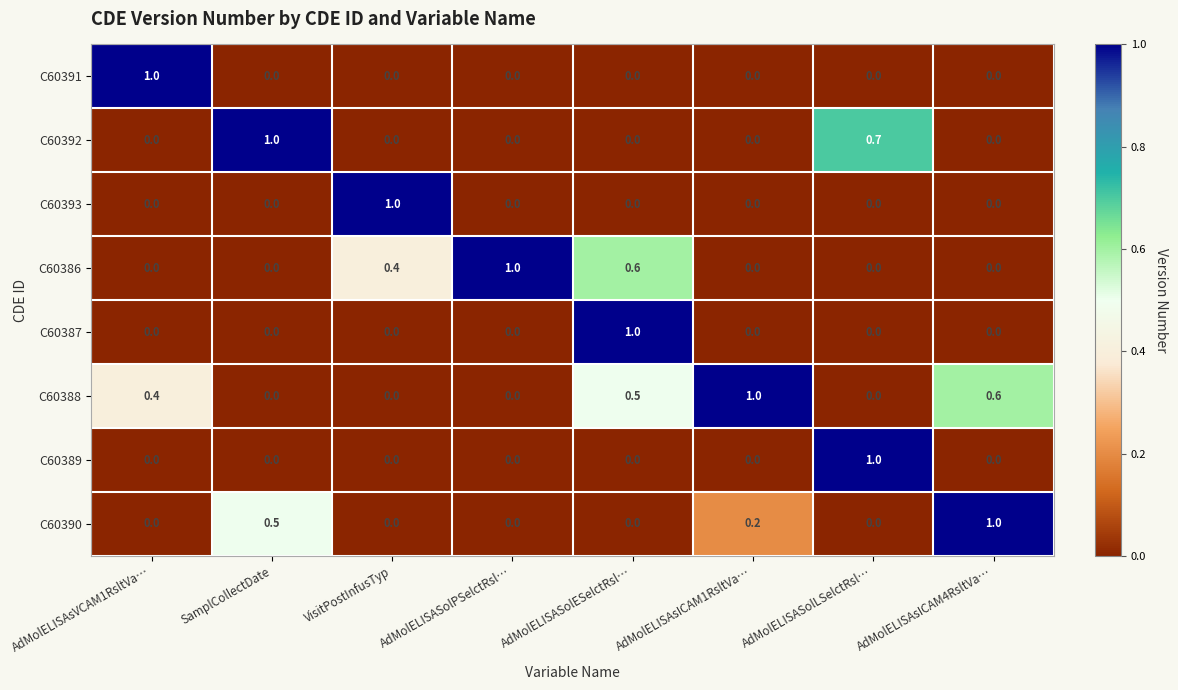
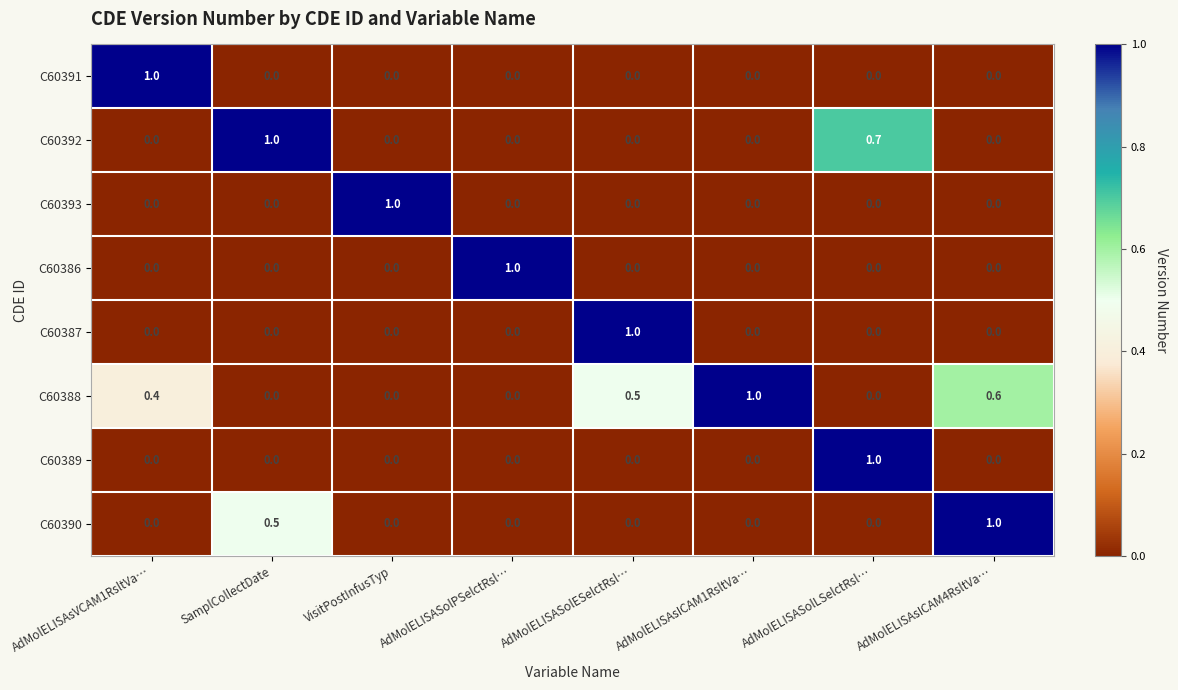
  {
    "C60391": {
      "AdMolELISAsVCAM1RsltVa…": 1.0,
      "SamplCollectDate": 0.0,
      "VisitPostInfusTyp": 0.0,
      "AdMolELISASolPSelctRsl…": 0.0,
      "AdMolELISASolESelctRsl…": 0.0,
      "AdMolELISAsICAM1RsltVa…": 0.0,
      "AdMolELISASolLSelctRsl…": 0.0,
      "AdMolELISAsICAM4RsltVa…": 0.0
    },
    "C60392": {
      "AdMolELISAsVCAM1RsltVa…": 0.0,
      "SamplCollectDate": 1.0,
      "VisitPostInfusTyp": 0.0,
      "AdMolELISASolPSelctRsl…": 0.0,
      "AdMolELISASolESelctRsl…": 0.0,
      "AdMolELISAsICAM1RsltVa…": 0.0,
      "AdMolELISASolLSelctRsl…": 0.7,
      "AdMolELISAsICAM4RsltVa…": 0.0
    },
    "C60393": {
      "AdMolELISAsVCAM1RsltVa…": 0.0,
      "SamplCollectDate": 0.0,
      "VisitPostInfusTyp": 1.0,
      "AdMolELISASolPSelctRsl…": 0.0,
      "AdMolELISASolESelctRsl…": 0.0,
      "AdMolELISAsICAM1RsltVa…": 0.0,
      "AdMolELISASolLSelctRsl…": 0.0,
      "AdMolELISAsICAM4RsltVa…": 0.0
    },
    "C60386": {
      "AdMolELISAsVCAM1RsltVa…": 0.0,
      "SamplCollectDate": 0.0,
-     "VisitPostInfusTyp": 0.4,
+     "VisitPostInfusTyp": 0.0,
      "AdMolELISASolPSelctRsl…": 1.0,
-     "AdMolELISASolESelctRsl…": 0.6,
+     "AdMolELISASolESelctRsl…": 0.0,
      "AdMolELISAsICAM1RsltVa…": 0.0,
      "AdMolELISASolLSelctRsl…": 0.0,
      "AdMolELISAsICAM4RsltVa…": 0.0
    },
    "C60387": {
      "AdMolELISAsVCAM1RsltVa…": 0.0,
      "SamplCollectDate": 0.0,
      "VisitPostInfusTyp": 0.0,
      "AdMolELISASolPSelctRsl…": 0.0,
      "AdMolELISASolESelctRsl…": 1.0,
      "AdMolELISAsICAM1RsltVa…": 0.0,
      "AdMolELISASolLSelctRsl…": 0.0,
      "AdMolELISAsICAM4RsltVa…": 0.0
    },
    "C60388": {
      "AdMolELISAsVCAM1RsltVa…": 0.4,
      "SamplCollectDate": 0.0,
      "VisitPostInfusTyp": 0.0,
      "AdMolELISASolPSelctRsl…": 0.0,
      "AdMolELISASolESelctRsl…": 0.5,
      "AdMolELISAsICAM1RsltVa…": 1.0,
      "AdMolELISASolLSelctRsl…": 0.0,
      "AdMolELISAsICAM4RsltVa…": 0.6
    },
    "C60389": {
      "AdMolELISAsVCAM1RsltVa…": 0.0,
      "SamplCollectDate": 0.0,
      "VisitPostInfusTyp": 0.0,
      "AdMolELISASolPSelctRsl…": 0.0,
      "AdMolELISASolESelctRsl…": 0.0,
      "AdMolELISAsICAM1RsltVa…": 0.0,
      "AdMolELISASolLSelctRsl…": 1.0,
      "AdMolELISAsICAM4RsltVa…": 0.0
    },
    "C60390": {
      "AdMolELISAsVCAM1RsltVa…": 0.0,
      "SamplCollectDate": 0.5,
      "VisitPostInfusTyp": 0.0,
      "AdMolELISASolPSelctRsl…": 0.0,
      "AdMolELISASolESelctRsl…": 0.0,
-     "AdMolELISAsICAM1RsltVa…": 0.2,
+     "AdMolELISAsICAM1RsltVa…": 0.0,
      "AdMolELISASolLSelctRsl…": 0.0,
      "AdMolELISAsICAM4RsltVa…": 1.0
    }
  }
